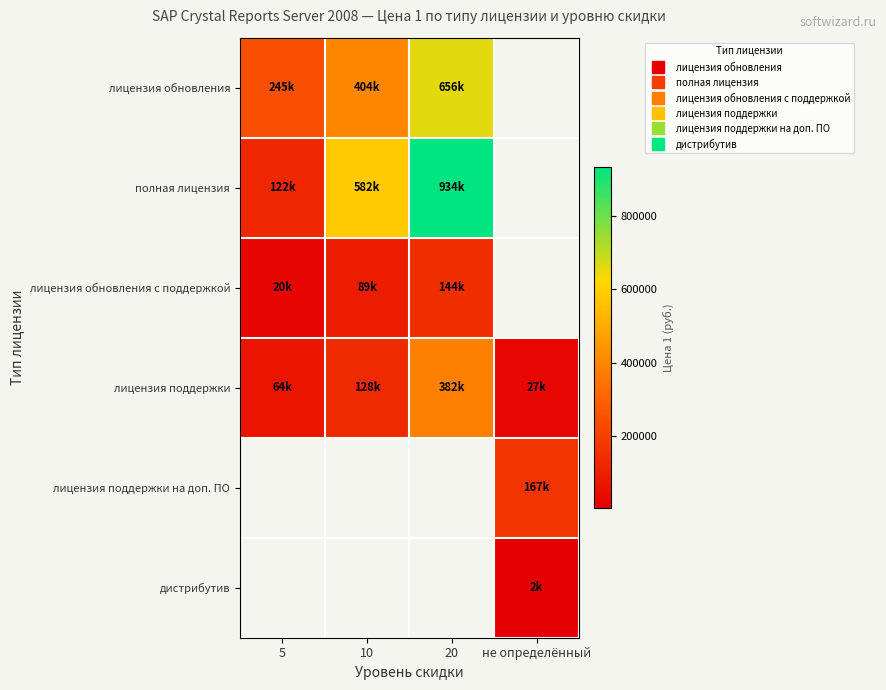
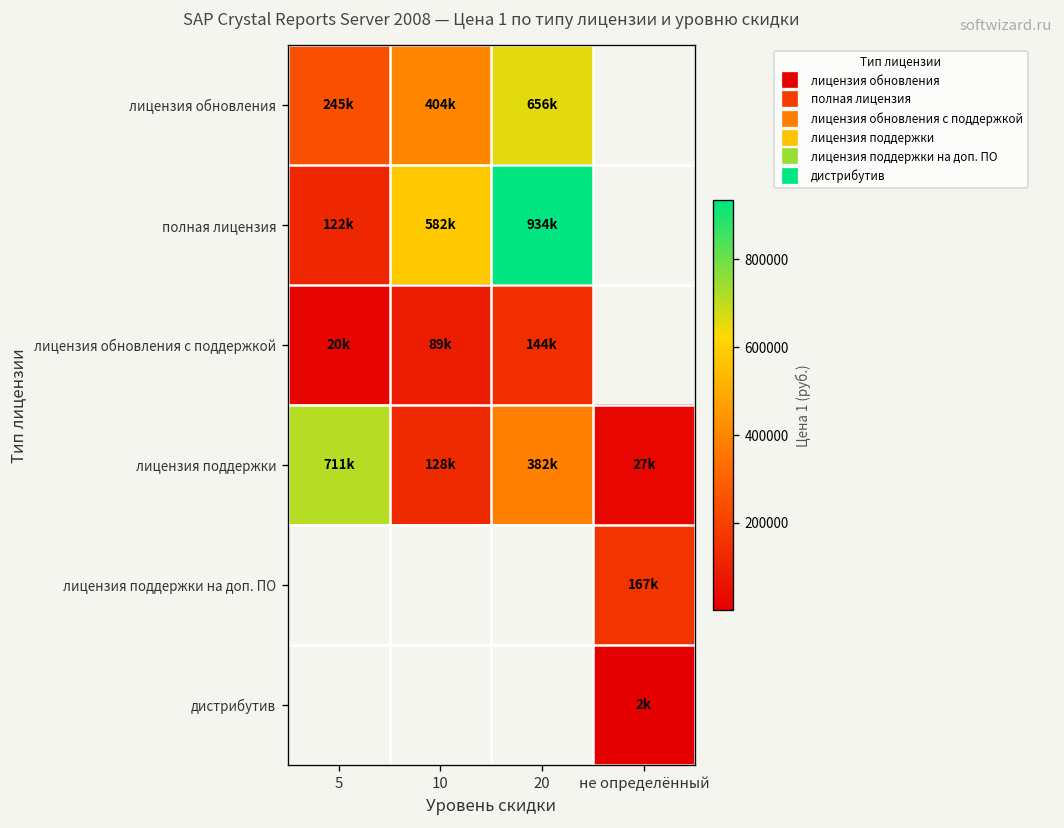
  {
    "лицензия обновления": {
      "5": "245k",
      "10": "404k",
      "20": "656k"
    },
    "полная лицензия": {
      "5": "122k",
      "10": "582k",
      "20": "934k"
    },
    "лицензия обновления с поддержкой": {
      "5": "20k",
      "10": "89k",
      "20": "144k"
    },
    "лицензия поддержки": {
-     "5": "64k",
+     "5": "711k",
      "10": "128k",
      "20": "382k",
      "не определённый": "27k"
    },
    "лицензия поддержки на доп. ПО": {
      "не определённый": "167k"
    },
    "дистрибутив": {
      "не определённый": "2k"
    }
  }
